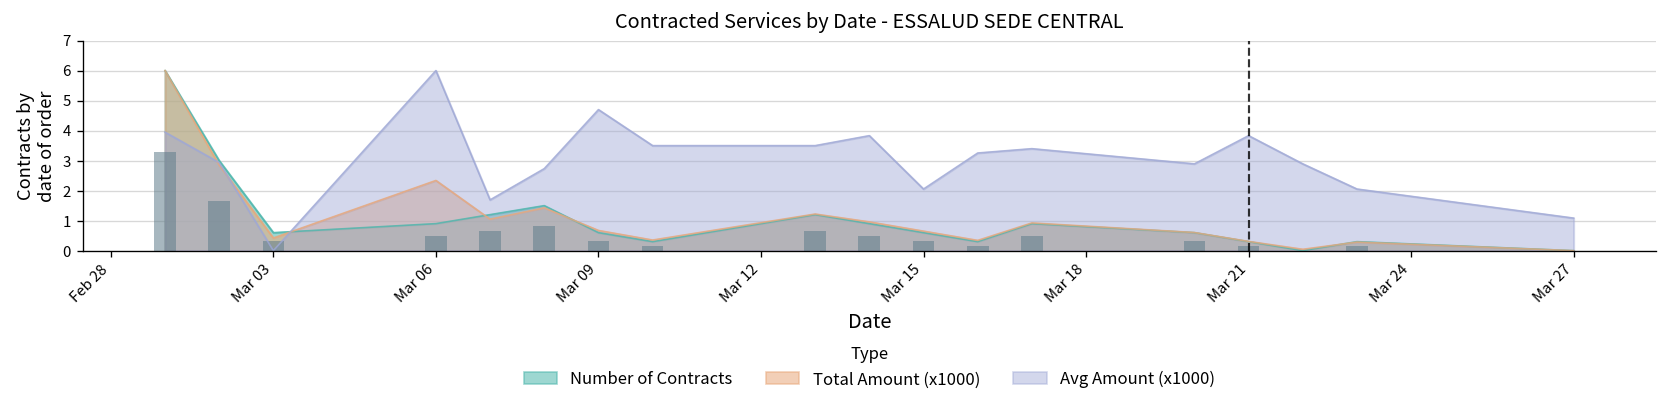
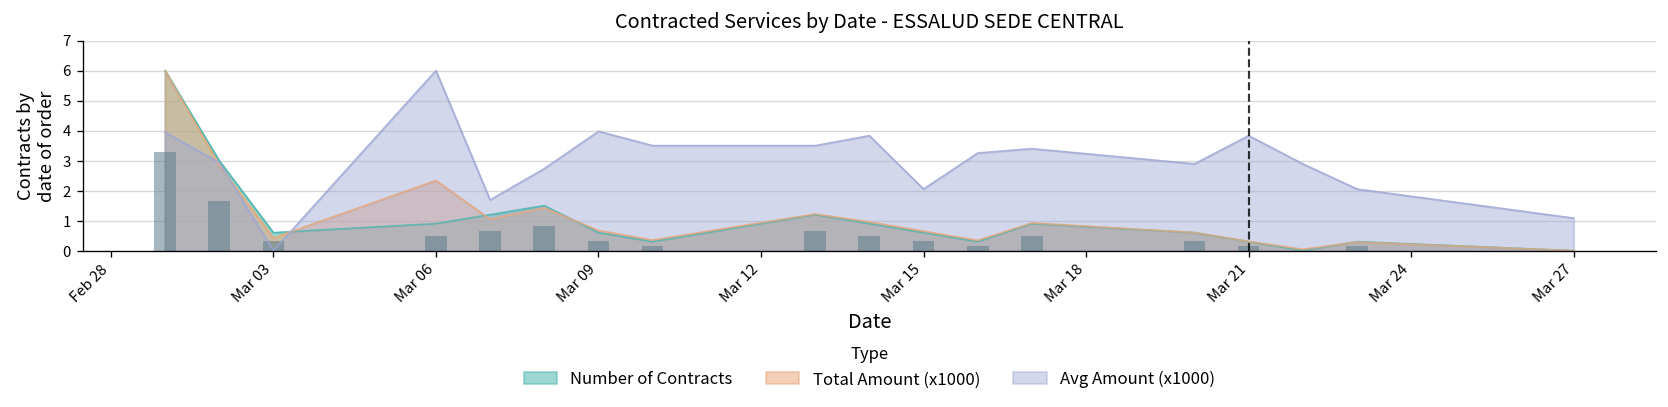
  {
    "Total Amount (x1000)": {
      "Mar 03": 0.4,
      "Mar 06": 2.3
    },
    "Avg Amount (x1000)": {
      "Mar 03": 0.0,
      "Mar 06": 6.0,
-     "Mar 09": 4.7,
+     "Mar 09": 4.0,
      "Mar 15": 2.1,
      "Mar 21": 3.8,
      "Mar 27": 1.1
    }
  }
